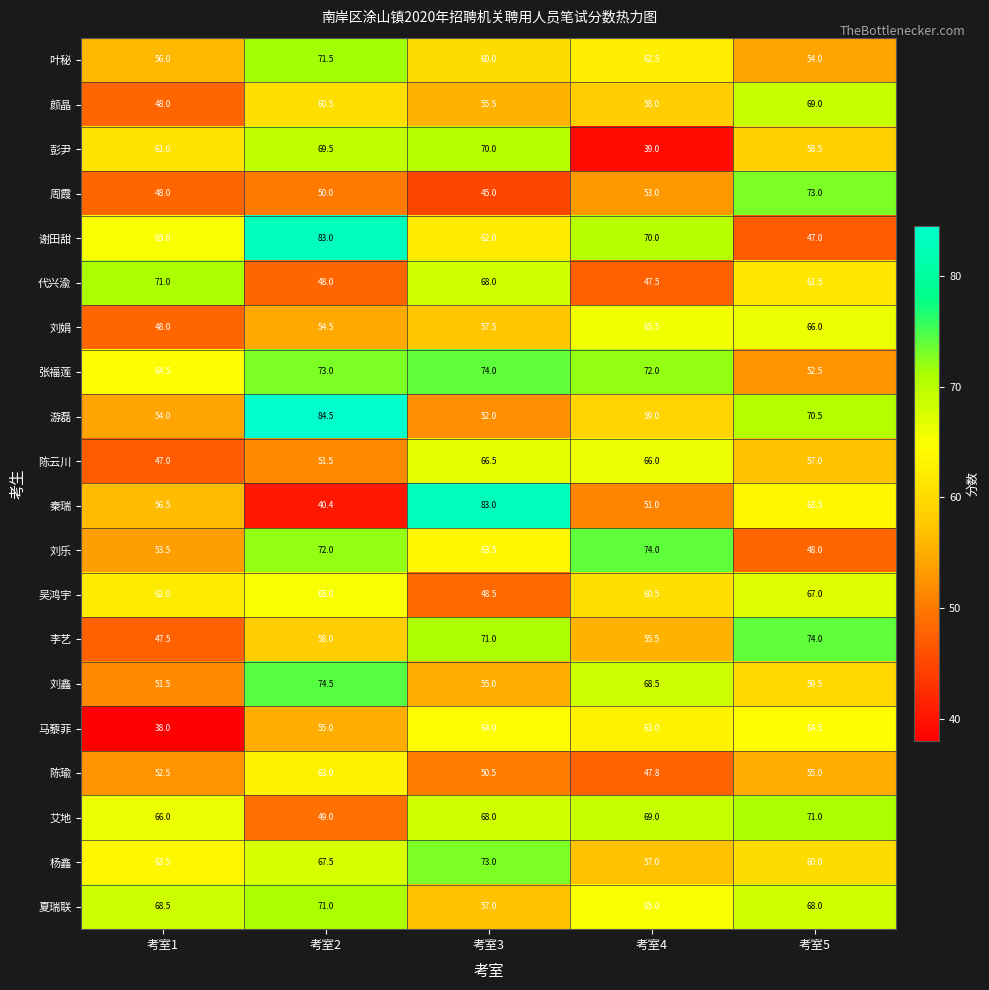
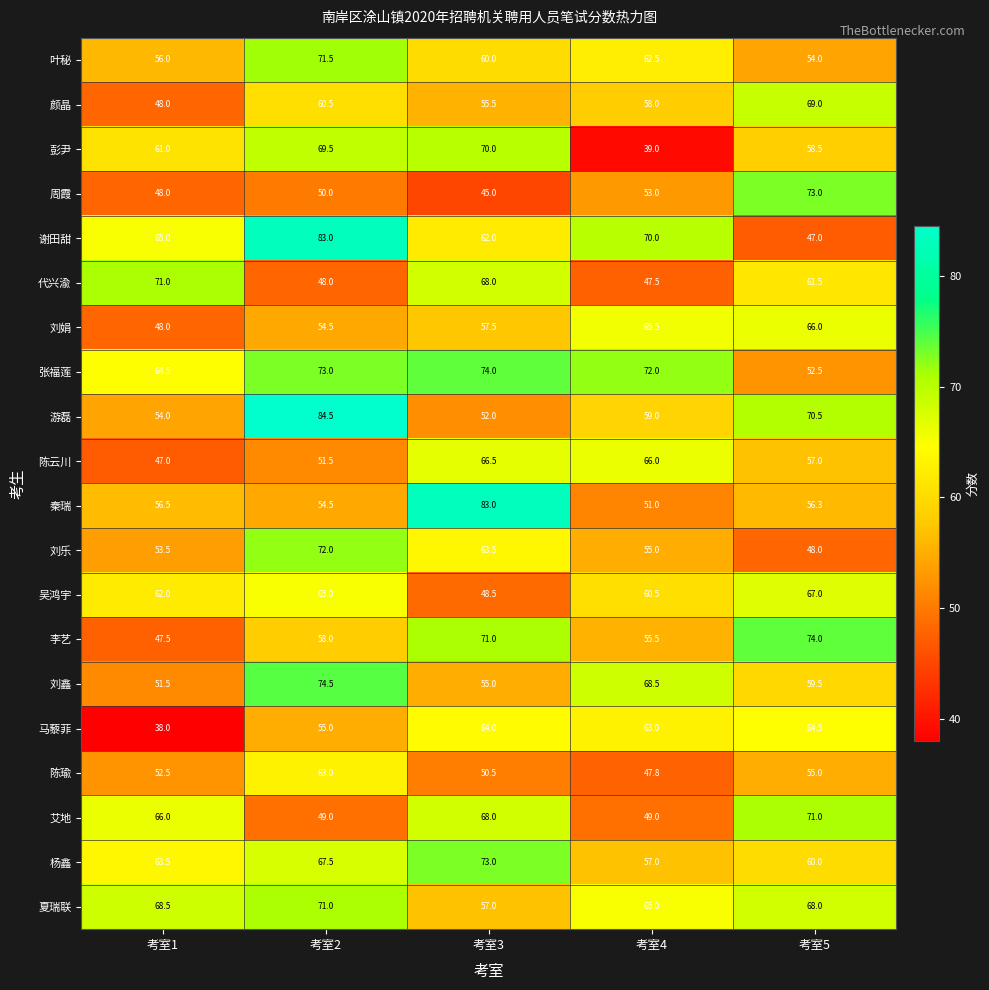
  {
    "叶秘": {
      "考室1": 56.0,
      "考室2": 71.5,
      "考室3": 60.0,
      "考室4": 62.5,
      "考室5": 54.0
    },
    "颜晶": {
      "考室1": 48.0,
      "考室2": 60.5,
      "考室3": 55.5,
      "考室4": 58.0,
      "考室5": 69.0
    },
    "彭尹": {
      "考室1": 61.0,
      "考室2": 69.5,
      "考室3": 70.0,
      "考室4": 39.0,
      "考室5": 58.5
    },
    "周霞": {
      "考室1": 48.0,
      "考室2": 50.0,
      "考室3": 45.0,
      "考室4": 53.0,
      "考室5": 73.0
    },
    "谢田甜": {
      "考室1": 65.0,
      "考室2": 83.0,
      "考室3": 62.0,
      "考室4": 70.0,
      "考室5": 47.0
    },
    "代兴渝": {
      "考室1": 71.0,
      "考室2": 48.0,
      "考室3": 68.0,
      "考室4": 47.5,
      "考室5": 61.5
    },
    "刘娟": {
      "考室1": 48.0,
      "考室2": 54.5,
      "考室3": 57.5,
      "考室4": 65.5,
      "考室5": 66.0
    },
    "张福莲": {
      "考室1": 64.5,
      "考室2": 73.0,
      "考室3": 74.0,
      "考室4": 72.0,
      "考室5": 52.5
    },
    "游磊": {
      "考室1": 54.0,
      "考室2": 84.5,
      "考室3": 52.0,
      "考室4": 59.0,
      "考室5": 70.5
    },
    "陈云川": {
      "考室1": 47.0,
      "考室2": 51.5,
      "考室3": 66.5,
      "考室4": 66.0,
      "考室5": 57.0
    },
    "秦瑞": {
      "考室1": 56.5,
-     "考室2": 40.4,
+     "考室2": 54.5,
      "考室3": 83.0,
      "考室4": 51.0,
-     "考室5": 63.5
+     "考室5": 56.3
    },
    "刘乐": {
      "考室1": 53.5,
      "考室2": 72.0,
      "考室3": 63.5,
-     "考室4": 74.0,
+     "考室4": 55.0,
      "考室5": 48.0
    },
    "吴鸿宇": {
      "考室1": 62.0,
      "考室2": 65.0,
      "考室3": 48.5,
      "考室4": 60.5,
      "考室5": 67.0
    },
    "李艺": {
      "考室1": 47.5,
      "考室2": 58.0,
      "考室3": 71.0,
      "考室4": 55.5,
      "考室5": 74.0
    },
    "刘鑫": {
      "考室1": 51.5,
      "考室2": 74.5,
      "考室3": 55.0,
      "考室4": 68.5,
      "考室5": 59.5
    },
    "马藜菲": {
      "考室1": 38.0,
      "考室2": 55.0,
      "考室3": 64.0,
      "考室4": 63.0,
      "考室5": 64.5
    },
    "陈瑜": {
      "考室1": 52.5,
      "考室2": 63.0,
      "考室3": 50.5,
      "考室4": 47.8,
      "考室5": 55.0
    },
    "艾地": {
      "考室1": 66.0,
      "考室2": 49.0,
      "考室3": 68.0,
-     "考室4": 69.0,
+     "考室4": 49.0,
      "考室5": 71.0
    },
    "杨鑫": {
      "考室1": 63.5,
      "考室2": 67.5,
      "考室3": 73.0,
      "考室4": 57.0,
      "考室5": 60.0
    },
    "夏瑞联": {
      "考室1": 68.5,
      "考室2": 71.0,
      "考室3": 57.0,
      "考室4": 65.0,
      "考室5": 68.0
    }
  }
